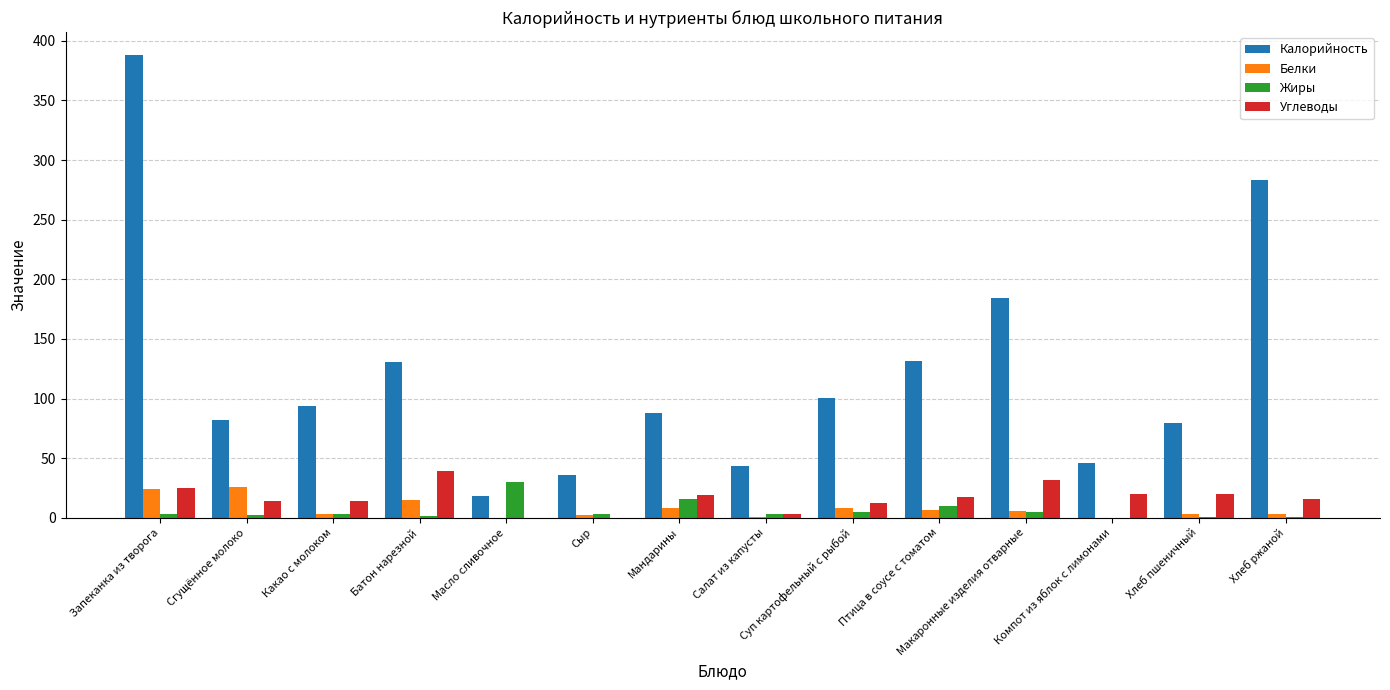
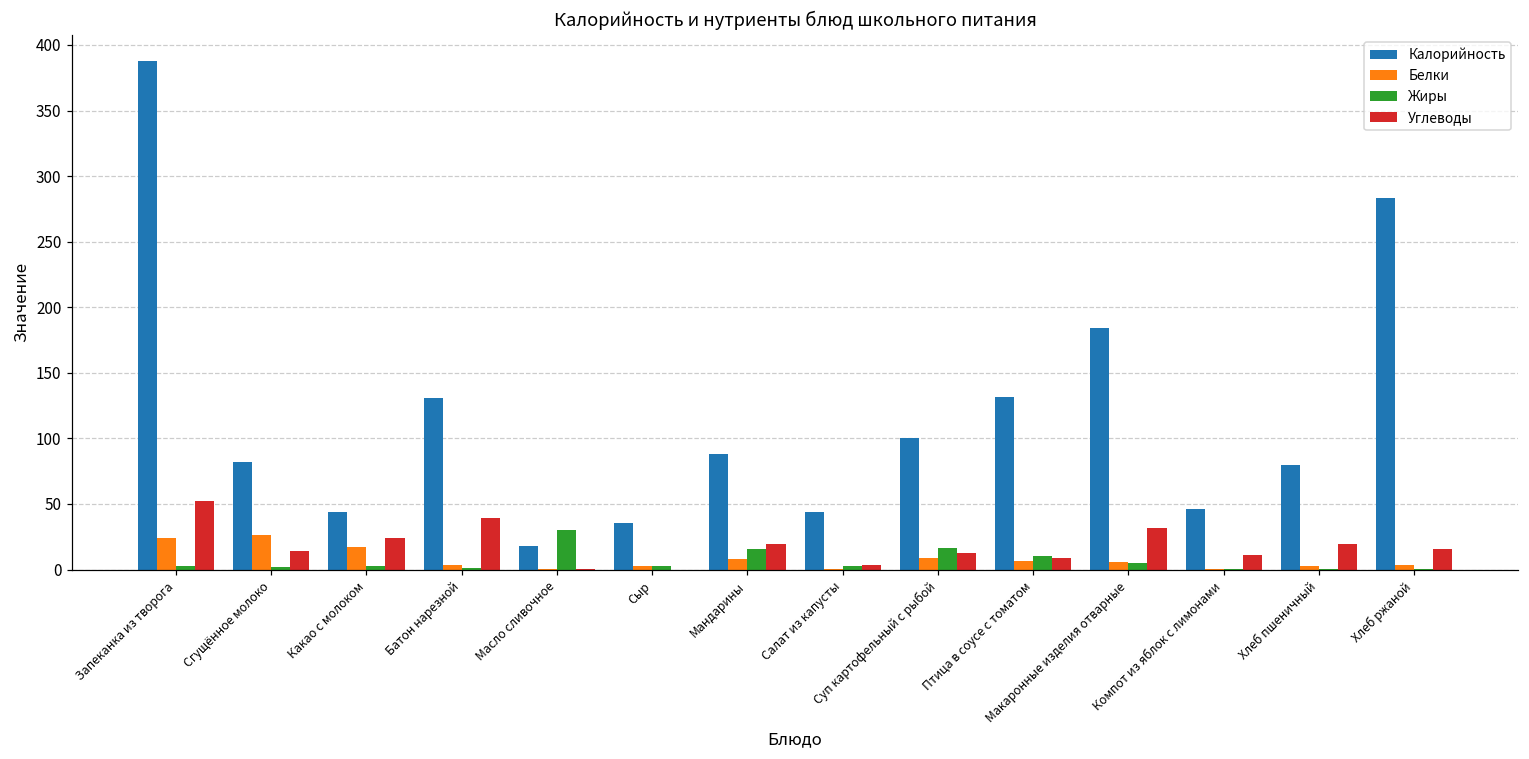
  {
    "Калорийность": {
      "Запеканка из творога": 388,
      "Сгущённое молоко": 82,
-     "Какао с молоком": 94,
+     "Какао с молоком": 44,
      "Батон нарезной": 131,
      "Масло сливочное": 18,
      "Сыр": 36,
      "Мандарины": 88,
      "Салат из капусты": 44,
      "Суп картофельный с рыбой": 100,
      "Птица в соусе с томатом": 132,
      "Макаронные изделия отварные": 185,
      "Компот из яблок с лимонами": 46,
      "Хлеб пшеничный": 80,
      "Хлеб ржаной": 284
    },
    "Белки": {
      "Запеканка из творога": 24,
      "Сгущённое молоко": 26,
-     "Какао с молоком": 3,
-     "Батон нарезной": 15,
+     "Какао с молоком": 17,
+     "Батон нарезной": 4,
      "Сыр": 2,
      "Мандарины": 8,
      "Суп картофельный с рыбой": 8,
      "Птица в соусе с томатом": 6,
      "Макаронные изделия отварные": 6,
      "Хлеб пшеничный": 3,
      "Хлеб ржаной": 3
    },
    "Жиры": {
      "Запеканка из творога": 3,
      "Сгущённое молоко": 2,
      "Какао с молоком": 3,
      "Масло сливочное": 30,
      "Сыр": 3,
      "Мандарины": 16,
      "Салат из капусты": 3,
-     "Суп картофельный с рыбой": 5,
+     "Суп картофельный с рыбой": 16,
      "Птица в соусе с томатом": 10,
      "Макаронные изделия отварные": 5
    },
    "Углеводы": {
-     "Запеканка из творога": 25,
+     "Запеканка из творога": 52,
      "Сгущённое молоко": 14,
-     "Какао с молоком": 14,
+     "Какао с молоком": 24,
      "Батон нарезной": 39,
      "Сыр": 0,
      "Мандарины": 19,
      "Салат из капусты": 3,
      "Суп картофельный с рыбой": 13,
-     "Птица в соусе с томатом": 17,
+     "Птица в соусе с томатом": 9,
      "Макаронные изделия отварные": 32,
-     "Компот из яблок с лимонами": 20,
+     "Компот из яблок с лимонами": 11,
      "Хлеб пшеничный": 20,
      "Хлеб ржаной": 16
    }
  }
